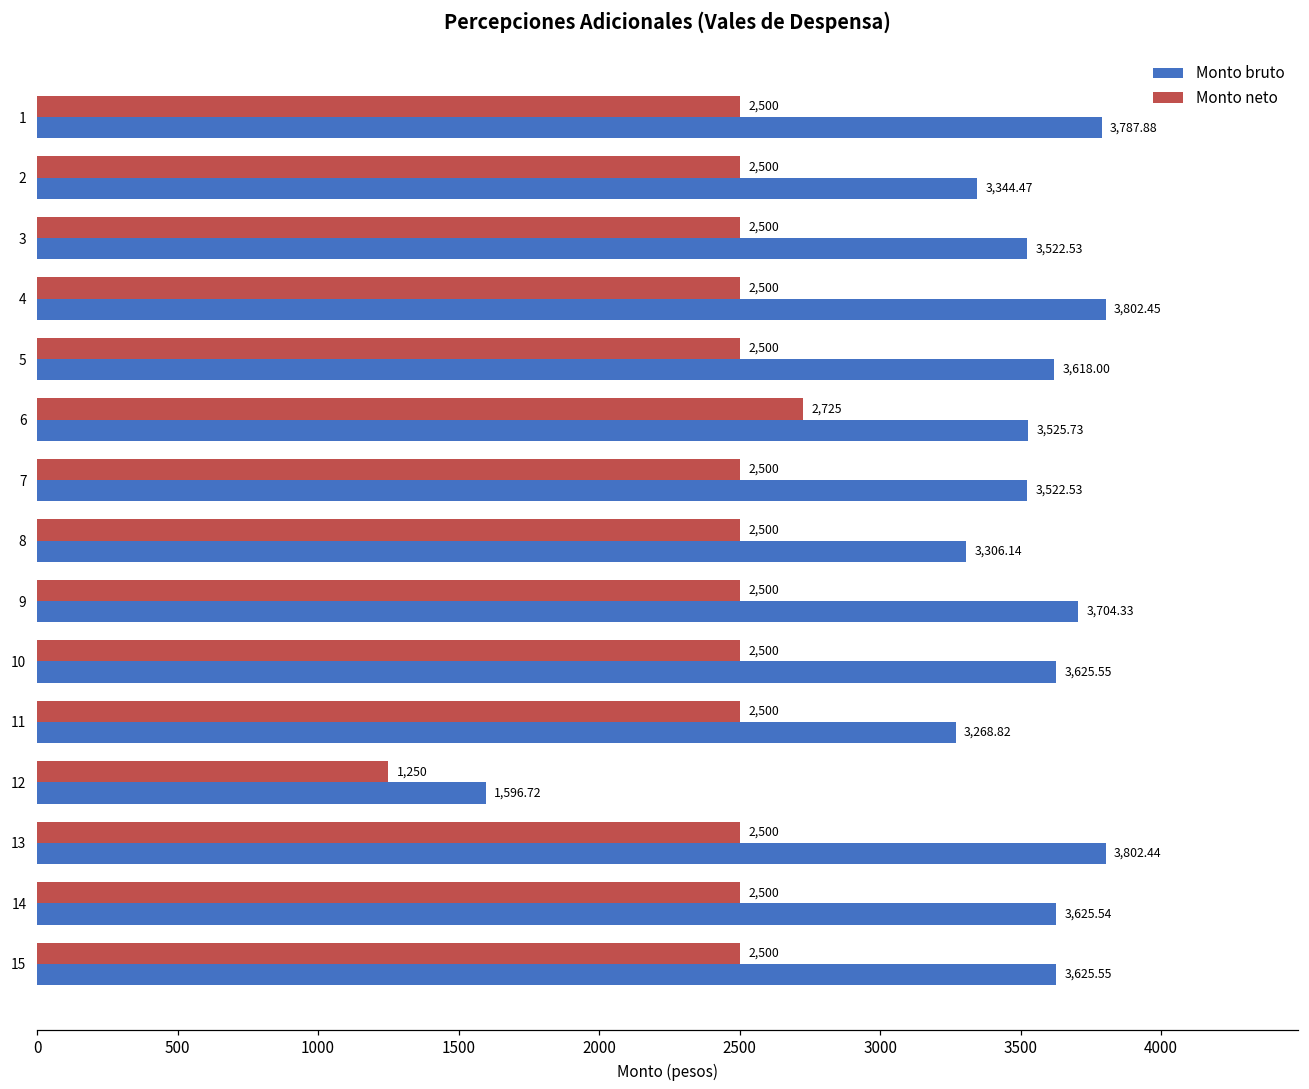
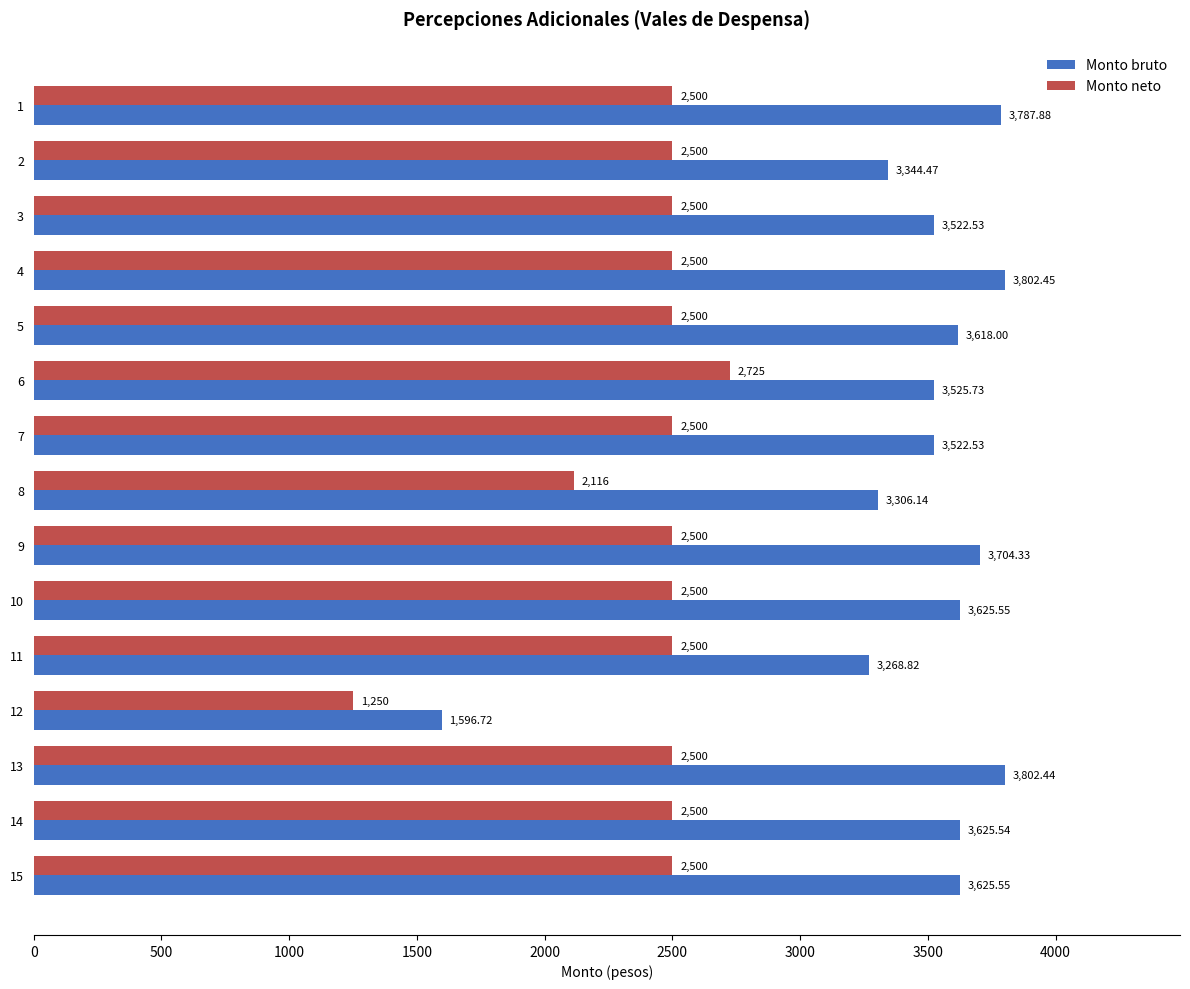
  {
    "Monto bruto": {
      "1": "3,787.88",
      "2": "3,344.47",
      "3": "3,522.53",
      "4": "3,802.45",
      "5": "3,618.00",
      "6": "3,525.73",
      "7": "3,522.53",
      "8": "3,306.14",
      "9": "3,704.33",
      "10": "3,625.55",
      "11": "3,268.82",
      "12": "1,596.72",
      "13": "3,802.44",
      "14": "3,625.54",
      "15": "3,625.55"
    },
    "Monto neto": {
      "1": "2,500",
      "2": "2,500",
      "3": "2,500",
      "4": "2,500",
      "5": "2,500",
      "6": "2,725",
      "7": "2,500",
-     "8": "2,500",
+     "8": "2,116",
      "9": "2,500",
      "10": "2,500",
      "11": "2,500",
      "12": "1,250",
      "13": "2,500",
      "14": "2,500",
      "15": "2,500"
    }
  }
